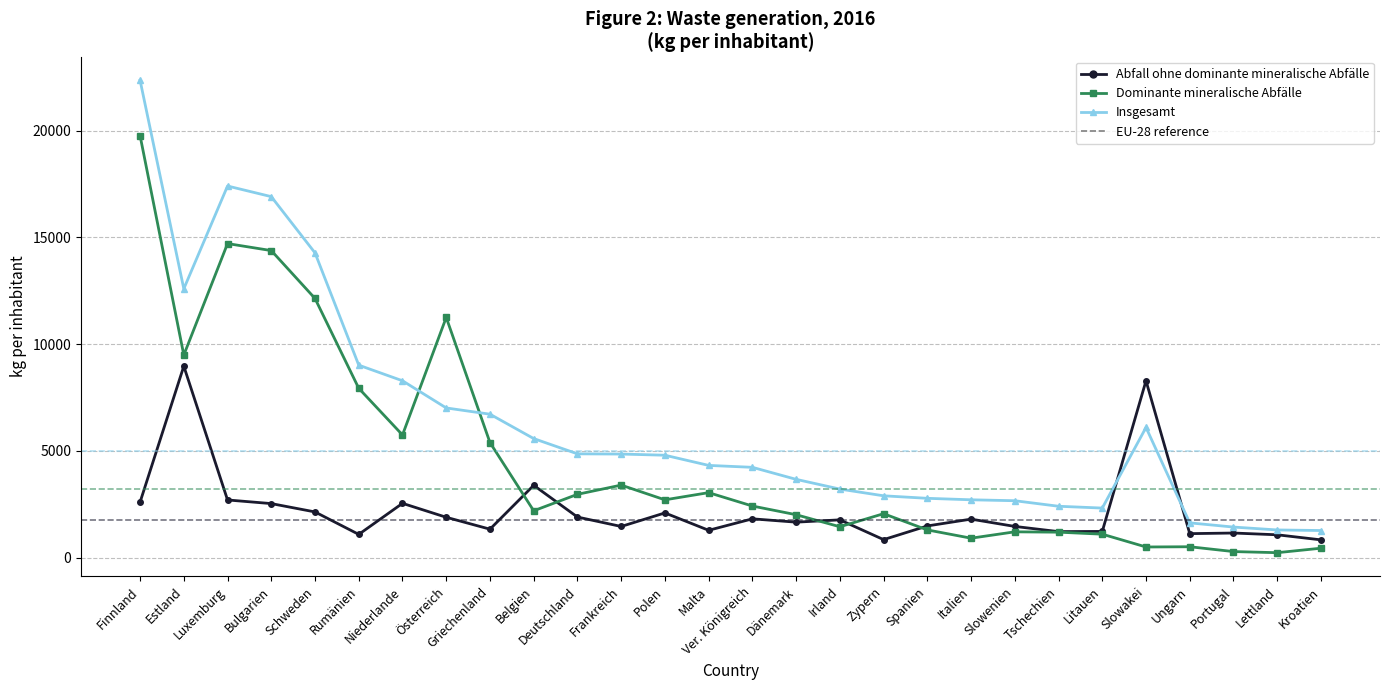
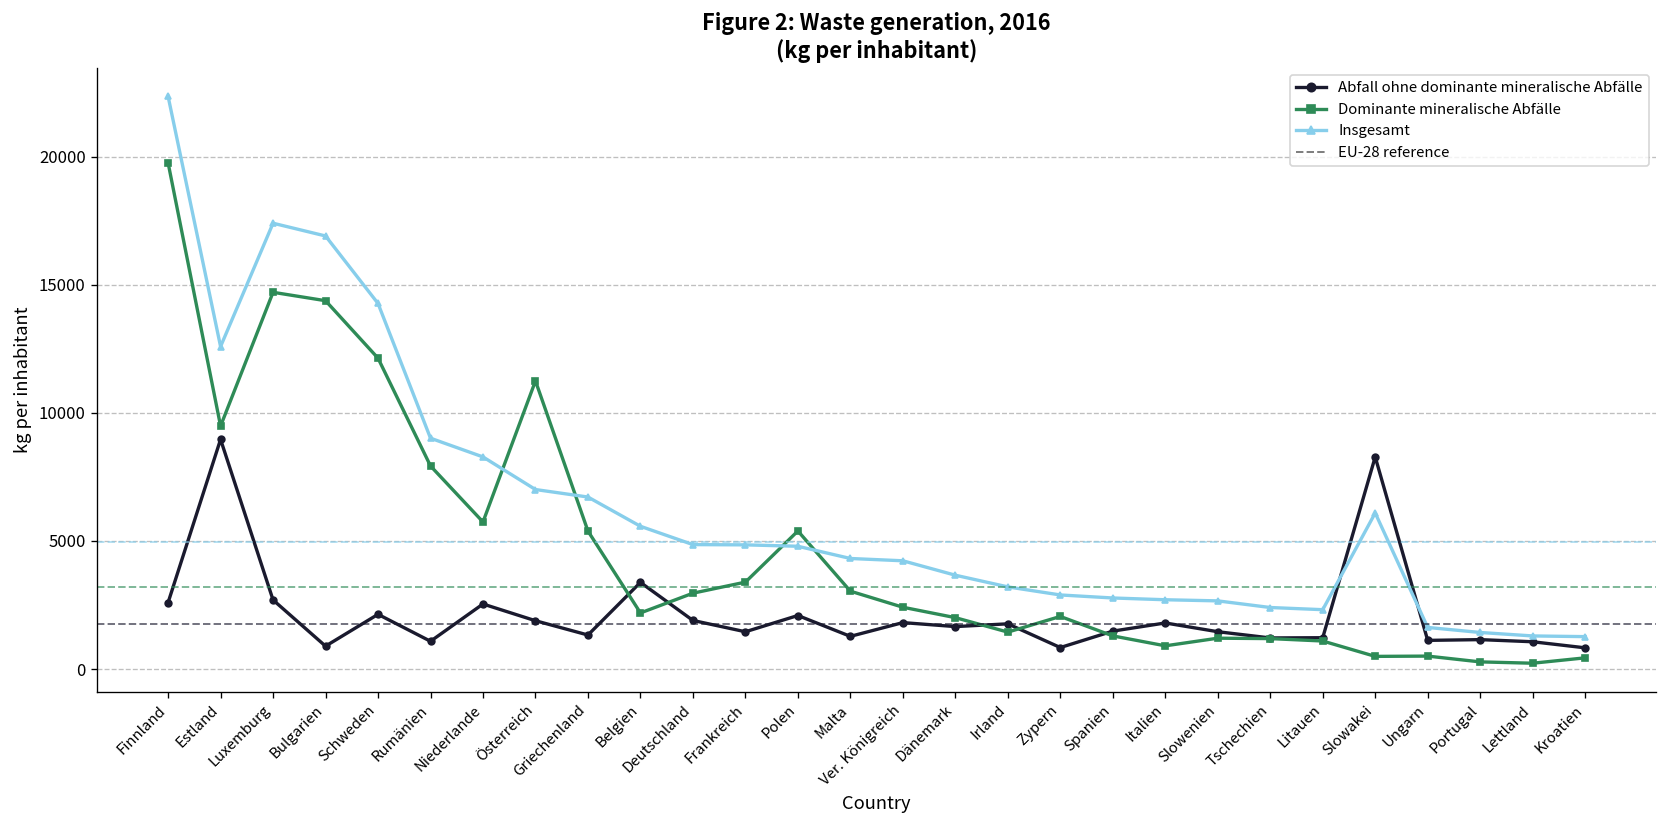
  {
    "Abfall ohne dominante mineralische Abfälle": {
      "Finnland": 2600,
      "Estland": 9000,
      "Luxemburg": 2700,
-     "Bulgarien": 2500,
+     "Bulgarien": 900,
      "Schweden": 2100,
      "Rumänien": 1100,
      "Niederlande": 2500,
      "Österreich": 1900,
      "Griechenland": 1300,
      "Belgien": 3400,
      "Deutschland": 1900,
      "Frankreich": 1500,
      "Polen": 2100,
      "Malta": 1300,
      "Ver. Königreich": 1800,
      "Dänemark": 1700,
      "Irland": 1800,
      "Zypern": 800,
      "Spanien": 1500,
      "Italien": 1800,
      "Slowenien": 1500,
      "Litauen": 1200,
      "Slowakei": 8300,
      "Ungarn": 1100,
      "Portugal": 1100,
      "Lettland": 1100,
      "Kroatien": 800
    },
    "Dominante mineralische Abfälle": {
      "Finnland": 19800,
      "Estland": 9500,
      "Luxemburg": 14700,
      "Bulgarien": 14400,
      "Schweden": 12100,
      "Rumänien": 7900,
      "Niederlande": 5700,
      "Österreich": 11200,
      "Griechenland": 5400,
      "Belgien": 2200,
      "Deutschland": 3000,
      "Frankreich": 3400,
-     "Polen": 2700,
+     "Polen": 5400,
      "Malta": 3000,
      "Ver. Königreich": 2400,
      "Dänemark": 2000,
      "Irland": 1400,
      "Zypern": 2100,
      "Spanien": 1300,
      "Italien": 900,
      "Slowenien": 1200,
      "Litauen": 1100,
      "Slowakei": 500,
      "Ungarn": 500,
      "Portugal": 300,
      "Lettland": 200,
      "Kroatien": 400
    },
    "Insgesamt": {
      "Finnland": 22400,
      "Estland": 12600,
      "Luxemburg": 17400,
      "Bulgarien": 16900,
      "Schweden": 14300,
      "Rumänien": 9000,
      "Niederlande": 8300,
      "Österreich": 7000,
      "Griechenland": 6700,
      "Belgien": 5600,
      "Deutschland": 4900,
      "Frankreich": 4800,
      "Polen": 4800,
      "Malta": 4300,
      "Ver. Königreich": 4200,
      "Dänemark": 3700,
      "Irland": 3200,
      "Zypern": 2900,
      "Spanien": 2800,
      "Italien": 2700,
      "Slowenien": 2700,
      "Tschechien": 2400,
      "Litauen": 2300,
      "Slowakei": 6100,
      "Ungarn": 1600,
      "Portugal": 1400,
      "Lettland": 1300,
      "Kroatien": 1300
    }
  }
